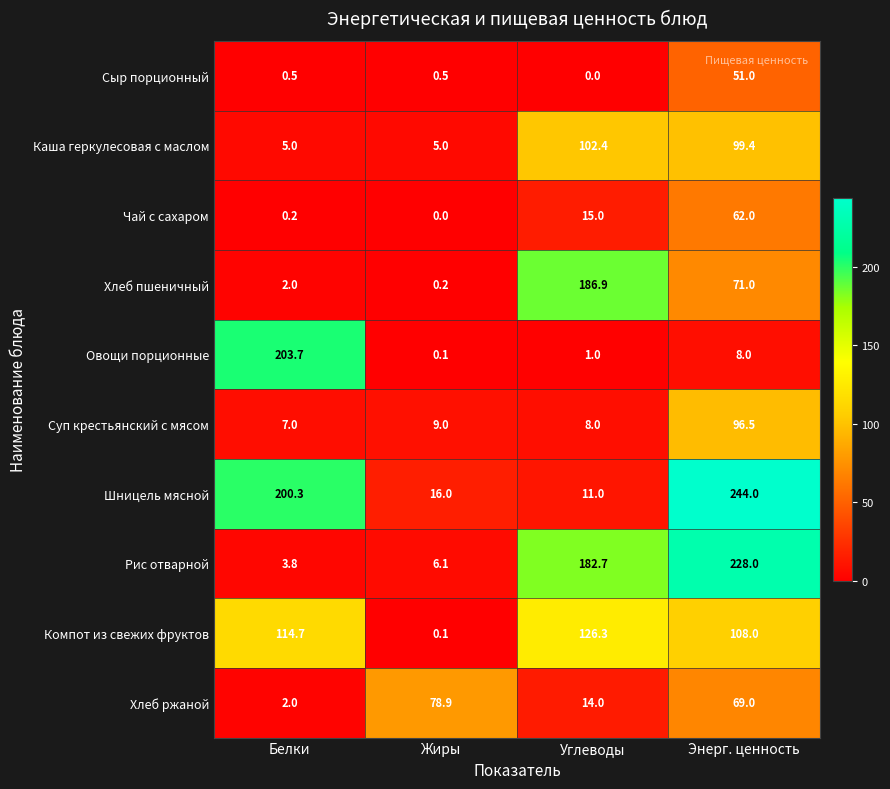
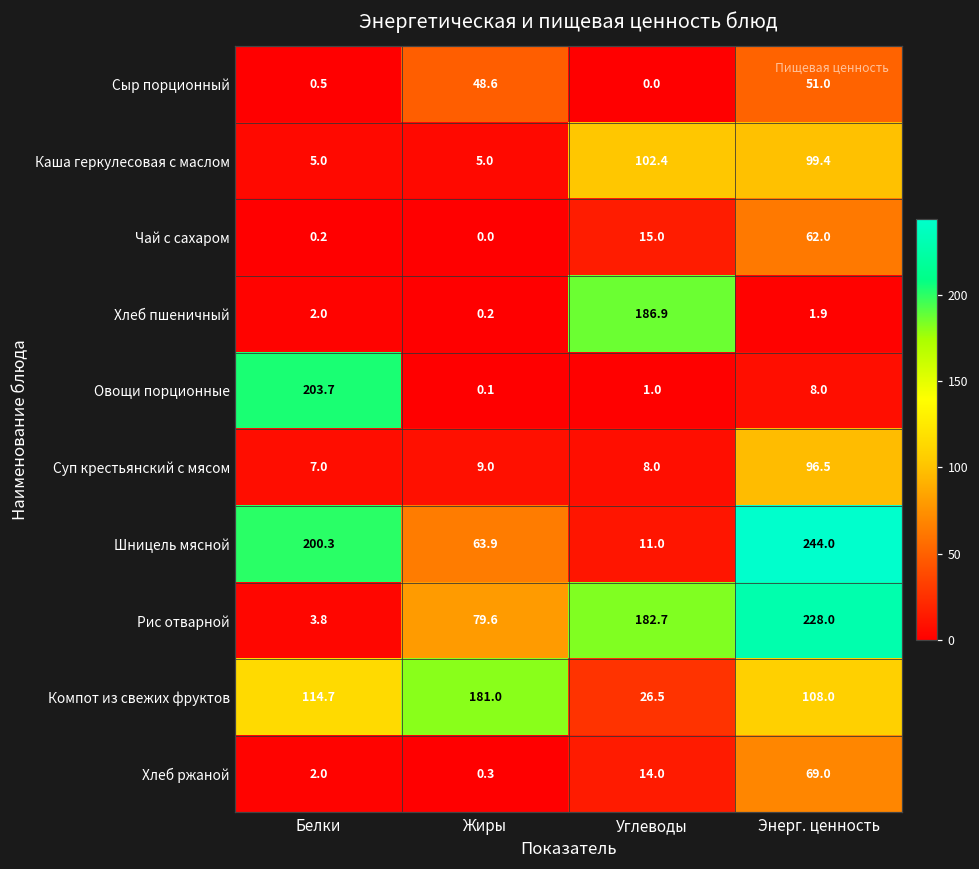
  {
    "Сыр порционный": {
      "Белки": 0.5,
-     "Жиры": 0.5,
+     "Жиры": 48.6,
      "Углеводы": 0.0
    },
    "Каша геркулесовая с маслом": {
      "Белки": 5.0,
      "Жиры": 5.0,
      "Углеводы": 102.4,
      "Энерг. ценность": 99.4
    },
    "Чай с сахаром": {
      "Белки": 0.2,
      "Жиры": 0.0,
      "Углеводы": 15.0,
      "Энерг. ценность": 62.0
    },
    "Хлеб пшеничный": {
      "Белки": 2.0,
      "Жиры": 0.2,
      "Углеводы": 186.9,
-     "Энерг. ценность": 71.0
+     "Энерг. ценность": 1.9
    },
    "Овощи порционные": {
      "Белки": 203.7,
      "Жиры": 0.1,
      "Углеводы": 1.0,
      "Энерг. ценность": 8.0
    },
    "Суп крестьянский с мясом": {
      "Белки": 7.0,
      "Жиры": 9.0,
      "Углеводы": 8.0,
      "Энерг. ценность": 96.5
    },
    "Шницель мясной": {
      "Белки": 200.3,
-     "Жиры": 16.0,
+     "Жиры": 63.9,
      "Углеводы": 11.0,
      "Энерг. ценность": 244.0
    },
    "Рис отварной": {
      "Белки": 3.8,
-     "Жиры": 6.1,
+     "Жиры": 79.6,
      "Углеводы": 182.7,
      "Энерг. ценность": 228.0
    },
    "Компот из свежих фруктов": {
      "Белки": 114.7,
-     "Жиры": 0.1,
-     "Углеводы": 126.3,
+     "Жиры": 181.0,
+     "Углеводы": 26.5,
      "Энерг. ценность": 108.0
    },
    "Хлеб ржаной": {
      "Белки": 2.0,
-     "Жиры": 78.9,
+     "Жиры": 0.3,
      "Углеводы": 14.0,
      "Энерг. ценность": 69.0
    }
  }
